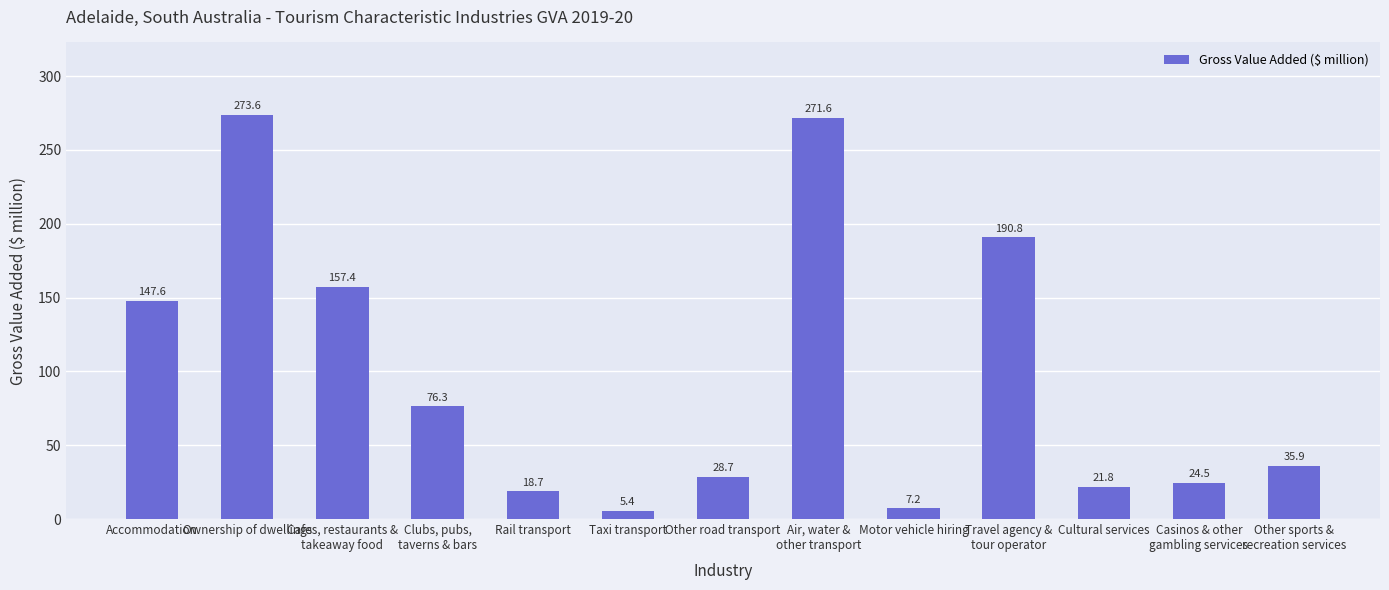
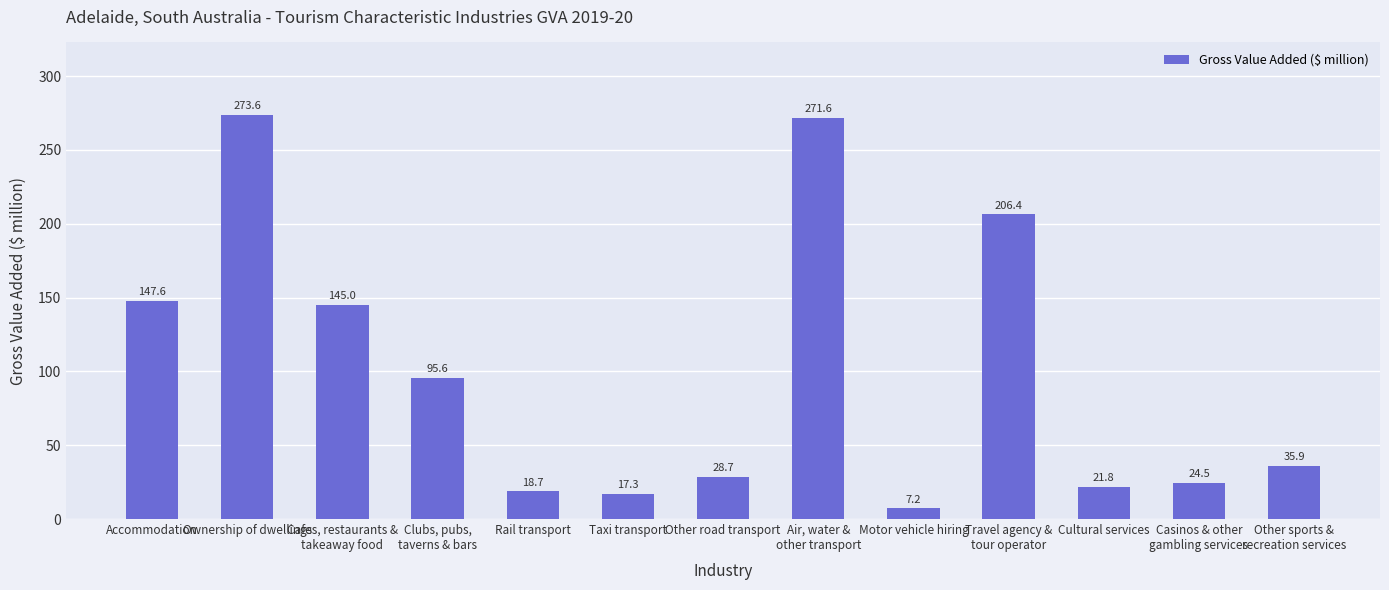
  {
-   "Cafes, restaurants & takeaway food": 157.4,
-   "Clubs, pubs, taverns & bars": 76.3,
+   "Cafes, restaurants & takeaway food": 145.0,
+   "Clubs, pubs, taverns & bars": 95.6,
    "Rail transport": 18.7,
-   "Taxi transport": 5.4,
+   "Taxi transport": 17.3,
    "Other road transport": 28.7,
    "Air, water & other transport": 271.6,
    "Motor vehicle hiring": 7.2,
-   "Travel agency & tour operator": 190.8,
+   "Travel agency & tour operator": 206.4,
    "Cultural services": 21.8,
    "Casinos & other gambling services": 24.5,
    "Other sports & recreation services": 35.9
  }
